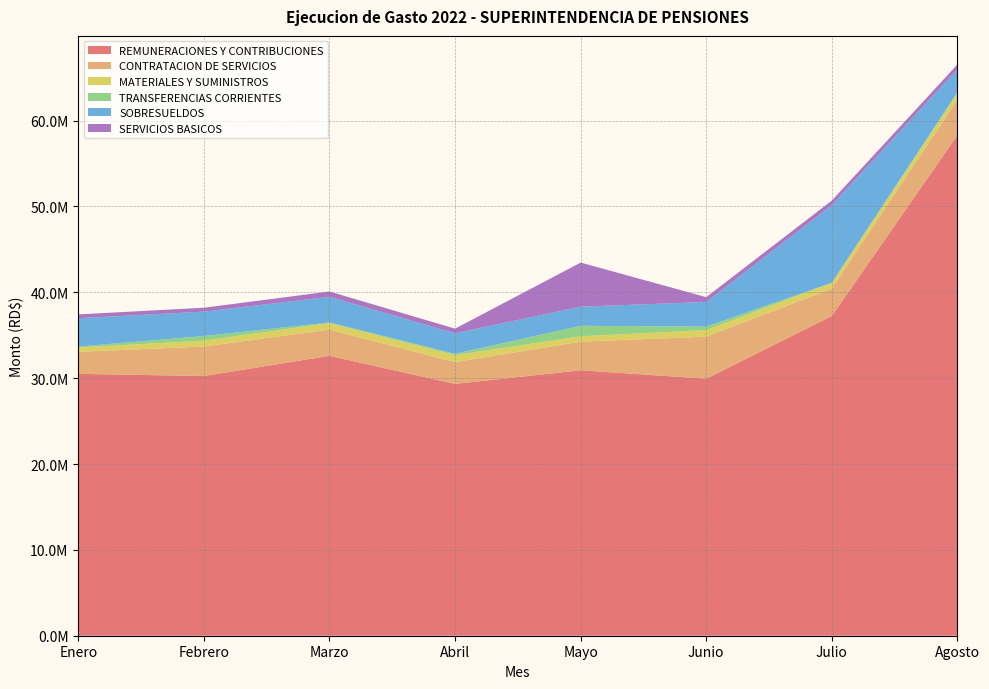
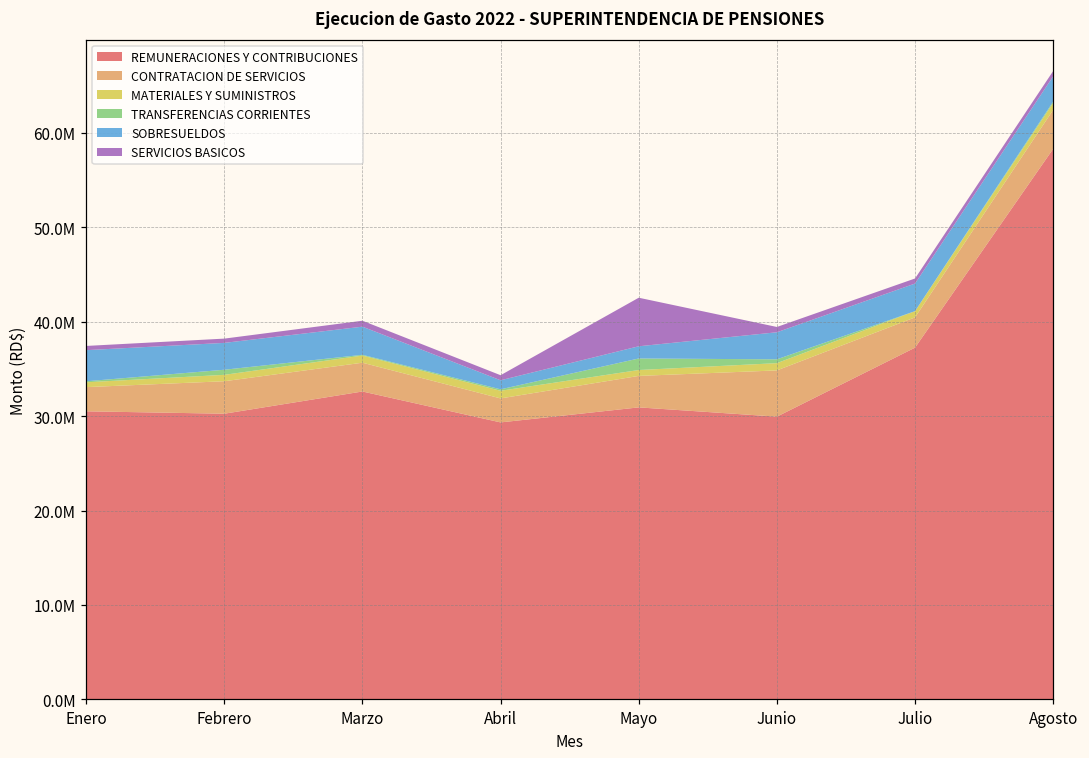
  {
    "REMUNERACIONES Y CONTRIBUCIONES": {
      "Enero": 31000000,
      "Febrero": 30000000,
      "Marzo": 33000000,
      "Abril": 29000000,
      "Mayo": 31000000,
      "Junio": 30000000,
      "Julio": 37000000,
      "Agosto": 58000000
    },
    "TRANSFERENCIAS CORRIENTES": {
      "Febrero": 1000000,
      "Mayo": 1000000,
      "Junio": 0
    },
    "SOBRESUELDOS": {
      "Enero": 3000000,
      "Febrero": 3000000,
      "Marzo": 3000000,
-     "Abril": 2000000,
-     "Mayo": 2000000,
+     "Abril": 1000000,
+     "Mayo": 1000000,
      "Junio": 3000000,
-     "Julio": 9000000,
+     "Julio": 3000000,
      "Agosto": 3000000
    },
    "SERVICIOS BASICOS": {
      "Enero": 0,
      "Febrero": 0,
      "Marzo": 1000000,
      "Abril": 1000000,
      "Mayo": 5000000,
      "Junio": 1000000,
      "Julio": 1000000,
      "Agosto": 1000000
    }
  }
